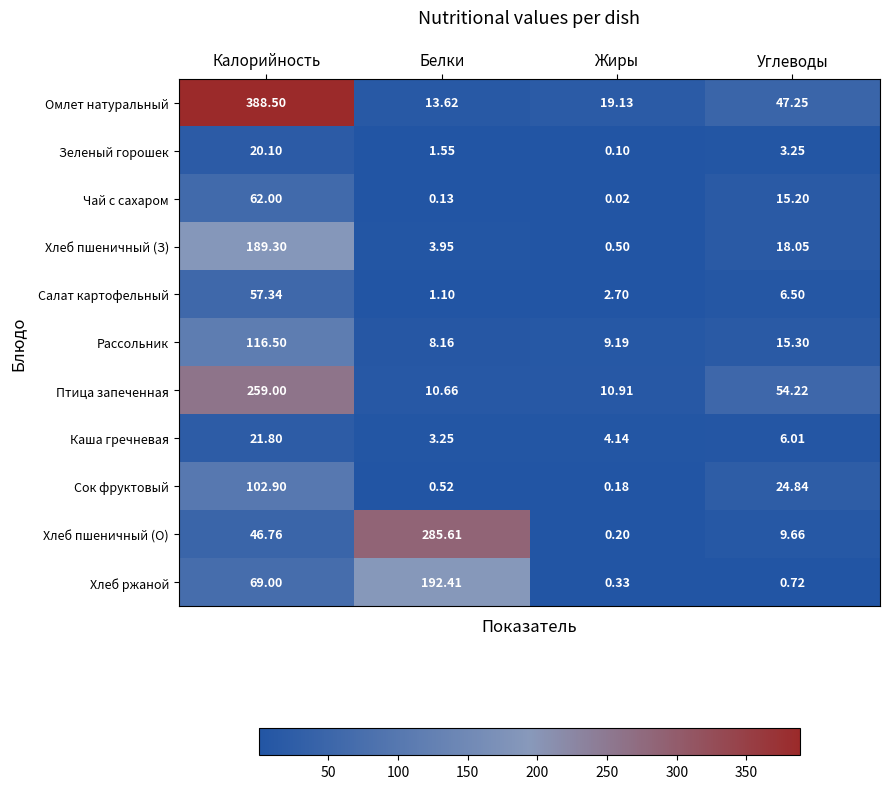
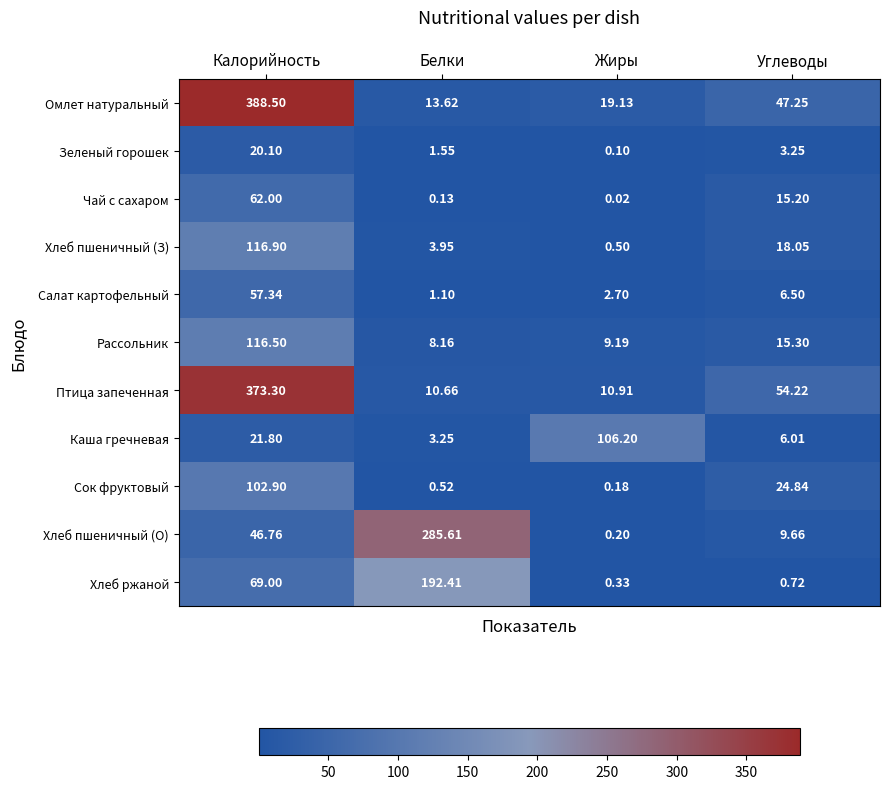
  {
    "Омлет натуральный": {
      "Калорийность": 388.50,
      "Белки": 13.62,
      "Жиры": 19.13,
      "Углеводы": 47.25
    },
    "Зеленый горошек": {
      "Калорийность": 20.10,
      "Белки": 1.55,
      "Жиры": 0.10,
      "Углеводы": 3.25
    },
    "Чай с сахаром": {
      "Калорийность": 62.00,
      "Белки": 0.13,
      "Жиры": 0.02,
      "Углеводы": 15.20
    },
    "Хлеб пшеничный (З)": {
-     "Калорийность": 189.30,
+     "Калорийность": 116.90,
      "Белки": 3.95,
      "Жиры": 0.50,
      "Углеводы": 18.05
    },
    "Салат картофельный": {
      "Калорийность": 57.34,
      "Белки": 1.10,
      "Жиры": 2.70,
      "Углеводы": 6.50
    },
    "Рассольник": {
      "Калорийность": 116.50,
      "Белки": 8.16,
      "Жиры": 9.19,
      "Углеводы": 15.30
    },
    "Птица запеченная": {
-     "Калорийность": 259.00,
+     "Калорийность": 373.30,
      "Белки": 10.66,
      "Жиры": 10.91,
      "Углеводы": 54.22
    },
    "Каша гречневая": {
      "Калорийность": 21.80,
      "Белки": 3.25,
-     "Жиры": 4.14,
+     "Жиры": 106.20,
      "Углеводы": 6.01
    },
    "Сок фруктовый": {
      "Калорийность": 102.90,
      "Белки": 0.52,
      "Жиры": 0.18,
      "Углеводы": 24.84
    },
    "Хлеб пшеничный (О)": {
      "Калорийность": 46.76,
      "Белки": 285.61,
      "Жиры": 0.20,
      "Углеводы": 9.66
    },
    "Хлеб ржаной": {
      "Калорийность": 69.00,
      "Белки": 192.41,
      "Жиры": 0.33,
      "Углеводы": 0.72
    }
  }
